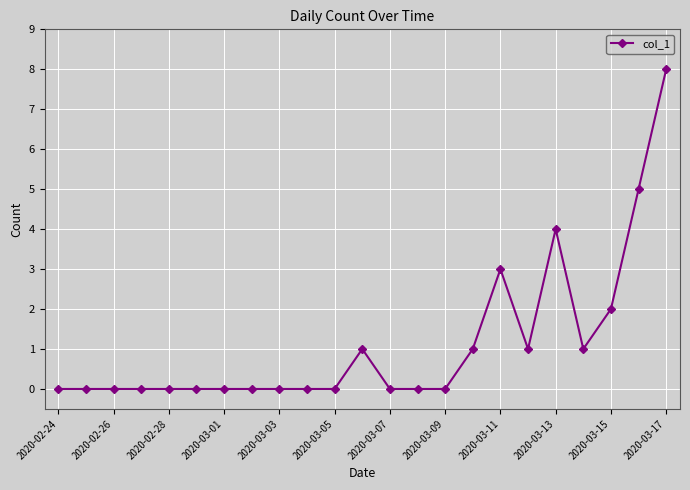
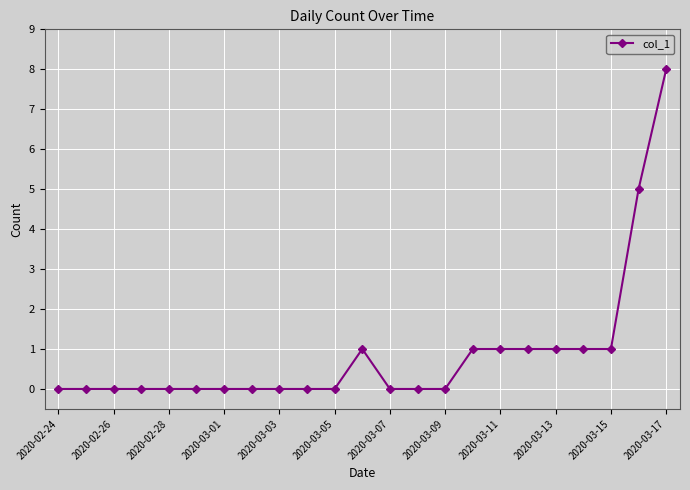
  {
    "2020-02-24": 0,
    "2020-02-26": 0,
    "2020-02-28": 0,
    "2020-03-01": 0,
    "2020-03-03": 0,
    "2020-03-05": 0,
    "2020-03-07": 0,
    "2020-03-09": 0,
-   "2020-03-11": 3,
-   "2020-03-13": 4,
-   "2020-03-15": 2,
+   "2020-03-11": 1,
+   "2020-03-13": 1,
+   "2020-03-15": 1,
    "2020-03-17": 8
  }
